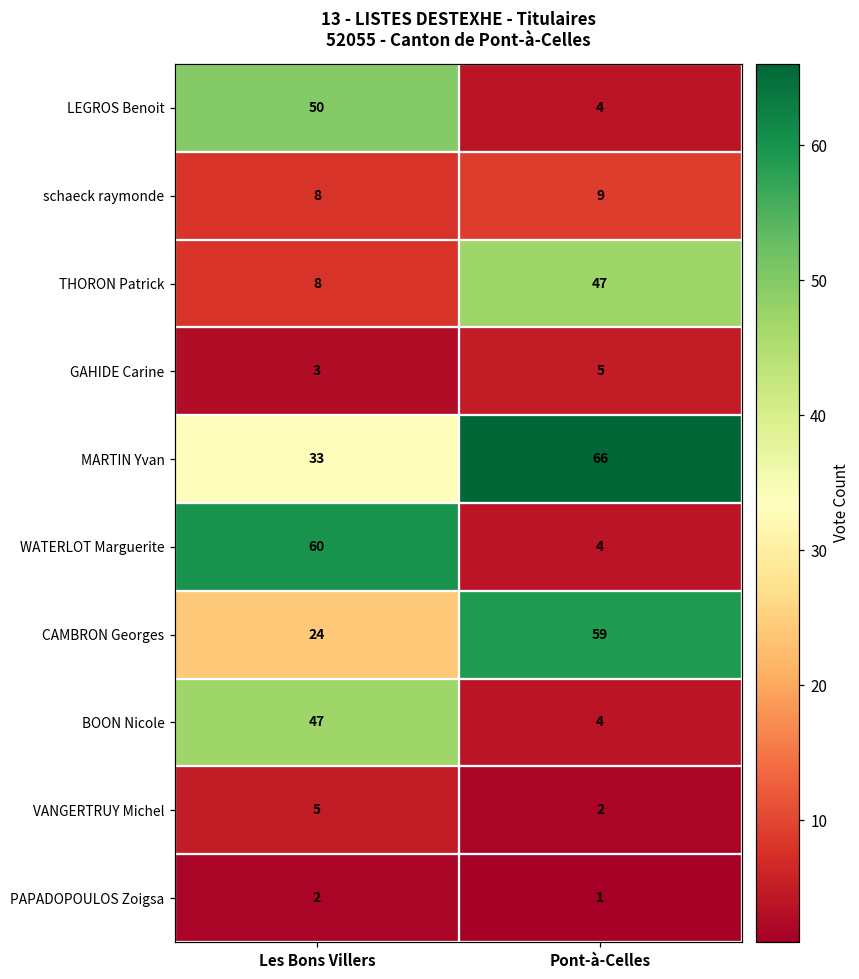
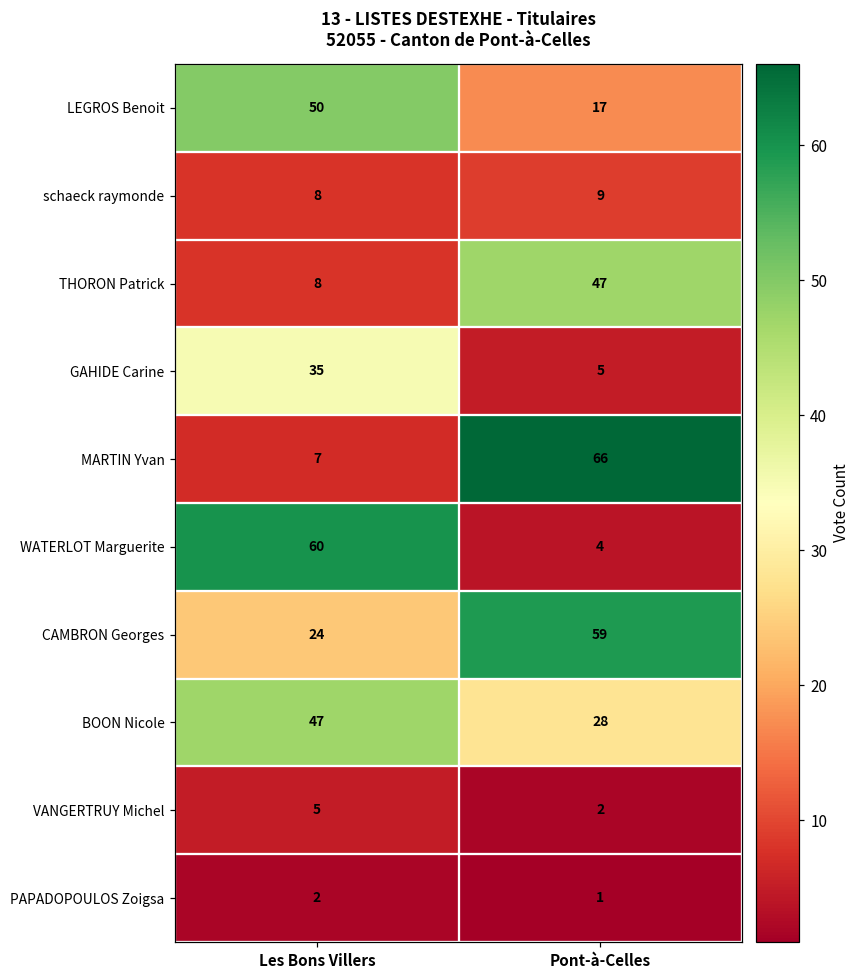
  {
    "LEGROS Benoit": {
      "Les Bons Villers": 50,
-     "Pont-à-Celles": 4
+     "Pont-à-Celles": 17
    },
    "schaeck raymonde": {
      "Les Bons Villers": 8,
      "Pont-à-Celles": 9
    },
    "THORON Patrick": {
      "Les Bons Villers": 8,
      "Pont-à-Celles": 47
    },
    "GAHIDE Carine": {
-     "Les Bons Villers": 3,
+     "Les Bons Villers": 35,
      "Pont-à-Celles": 5
    },
    "MARTIN Yvan": {
-     "Les Bons Villers": 33,
+     "Les Bons Villers": 7,
      "Pont-à-Celles": 66
    },
    "WATERLOT Marguerite": {
      "Les Bons Villers": 60,
      "Pont-à-Celles": 4
    },
    "CAMBRON Georges": {
      "Les Bons Villers": 24,
      "Pont-à-Celles": 59
    },
    "BOON Nicole": {
      "Les Bons Villers": 47,
-     "Pont-à-Celles": 4
+     "Pont-à-Celles": 28
    },
    "VANGERTRUY Michel": {
      "Les Bons Villers": 5,
      "Pont-à-Celles": 2
    },
    "PAPADOPOULOS Zoigsa": {
      "Les Bons Villers": 2,
      "Pont-à-Celles": 1
    }
  }
